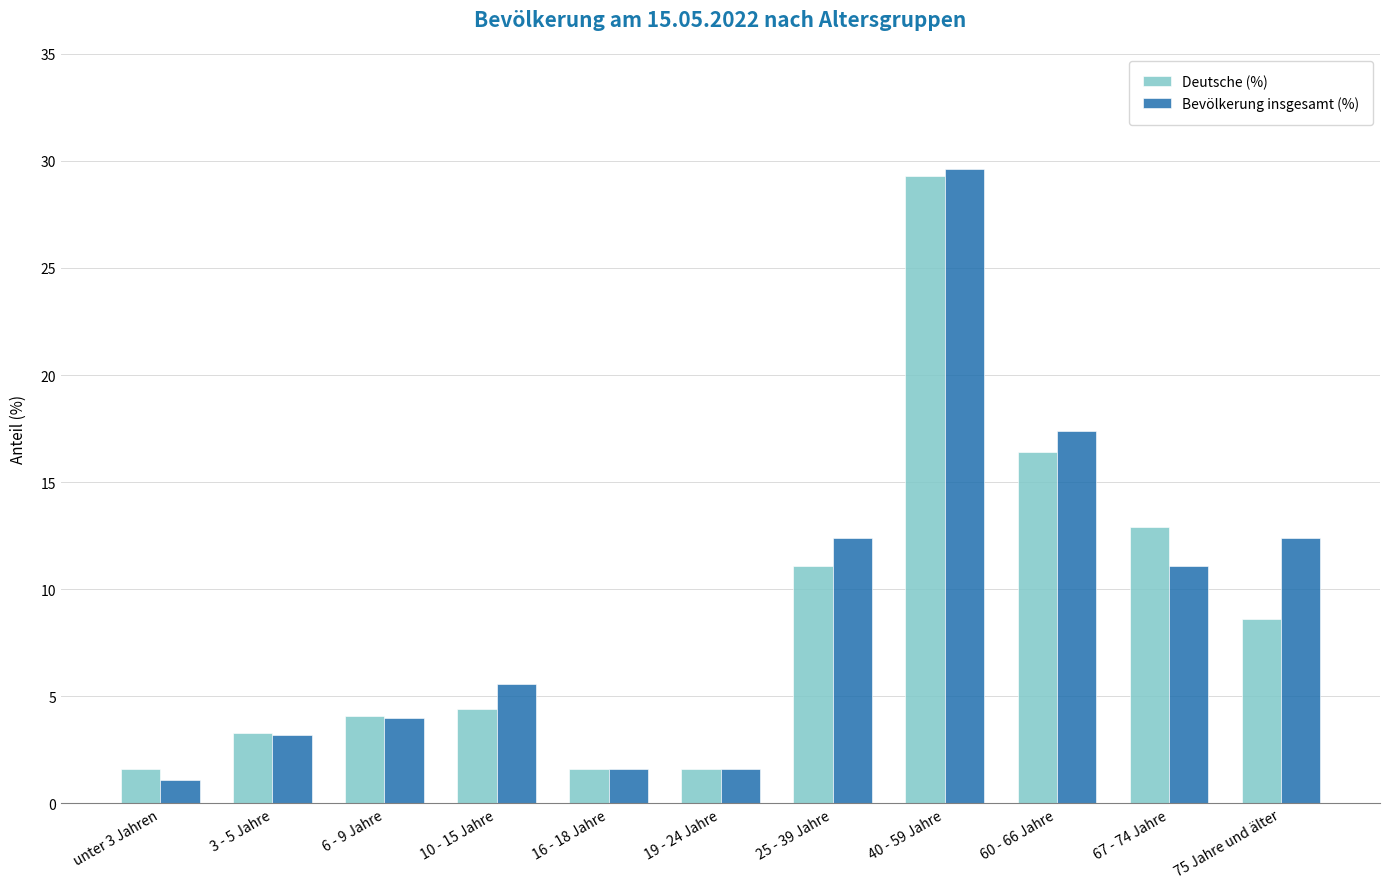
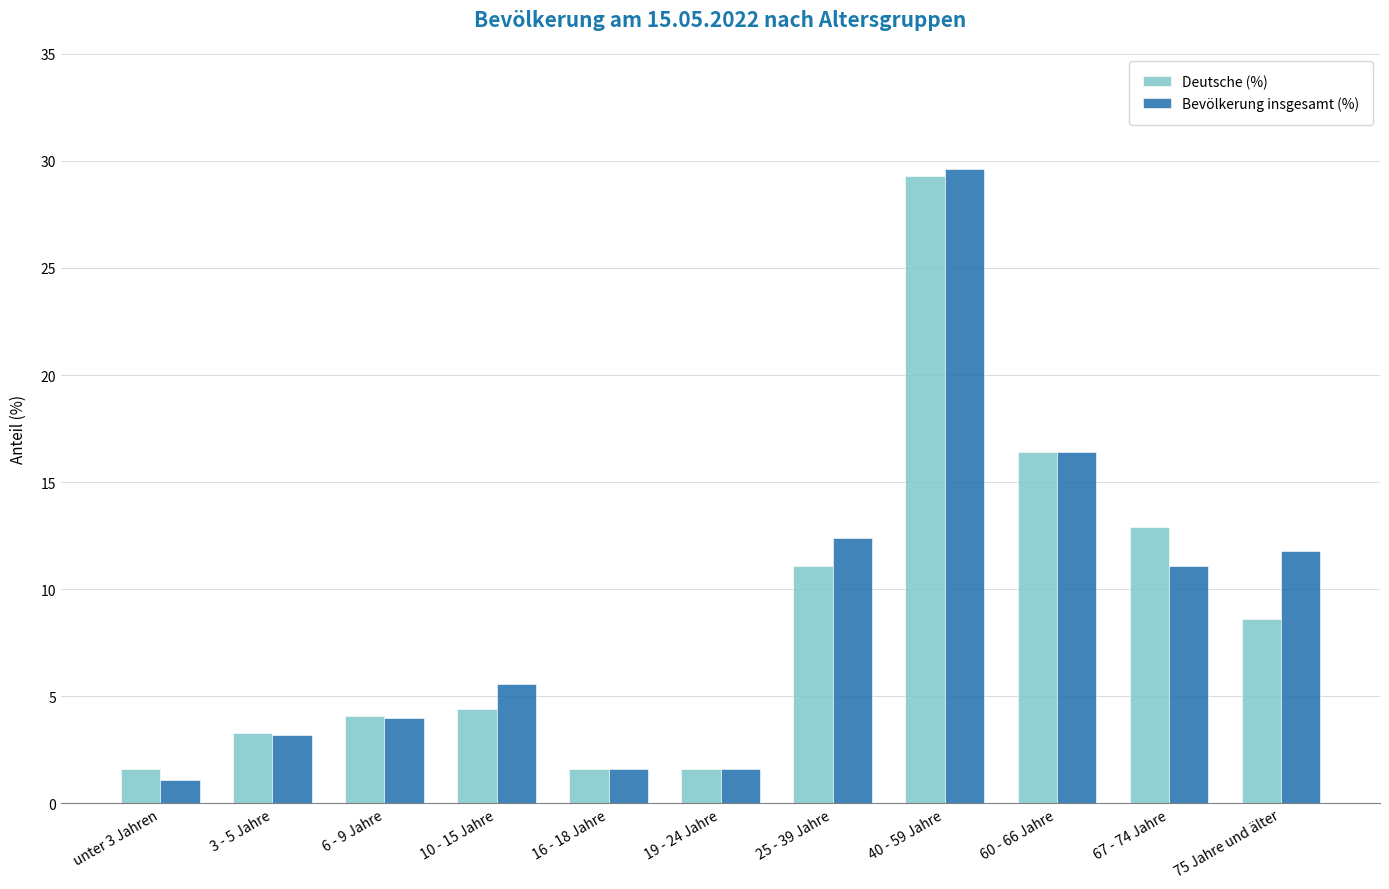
  {
    "Deutsche (%)": {
      "unter 3 Jahren": 1.6,
      "3 - 5 Jahre": 3.3,
      "6 - 9 Jahre": 4.1,
      "10 - 15 Jahre": 4.4,
      "16 - 18 Jahre": 1.6,
      "19 - 24 Jahre": 1.6,
      "25 - 39 Jahre": 11.1,
      "40 - 59 Jahre": 29.3,
      "60 - 66 Jahre": 16.4,
      "67 - 74 Jahre": 12.9,
      "75 Jahre und älter": 8.6
    },
    "Bevölkerung insgesamt (%)": {
      "unter 3 Jahren": 1.1,
      "3 - 5 Jahre": 3.2,
      "6 - 9 Jahre": 4.0,
      "10 - 15 Jahre": 5.6,
      "16 - 18 Jahre": 1.6,
      "19 - 24 Jahre": 1.6,
      "25 - 39 Jahre": 12.4,
      "40 - 59 Jahre": 29.6,
-     "60 - 66 Jahre": 17.4,
+     "60 - 66 Jahre": 16.4,
      "67 - 74 Jahre": 11.1,
-     "75 Jahre und älter": 12.4
+     "75 Jahre und älter": 11.8
    }
  }
